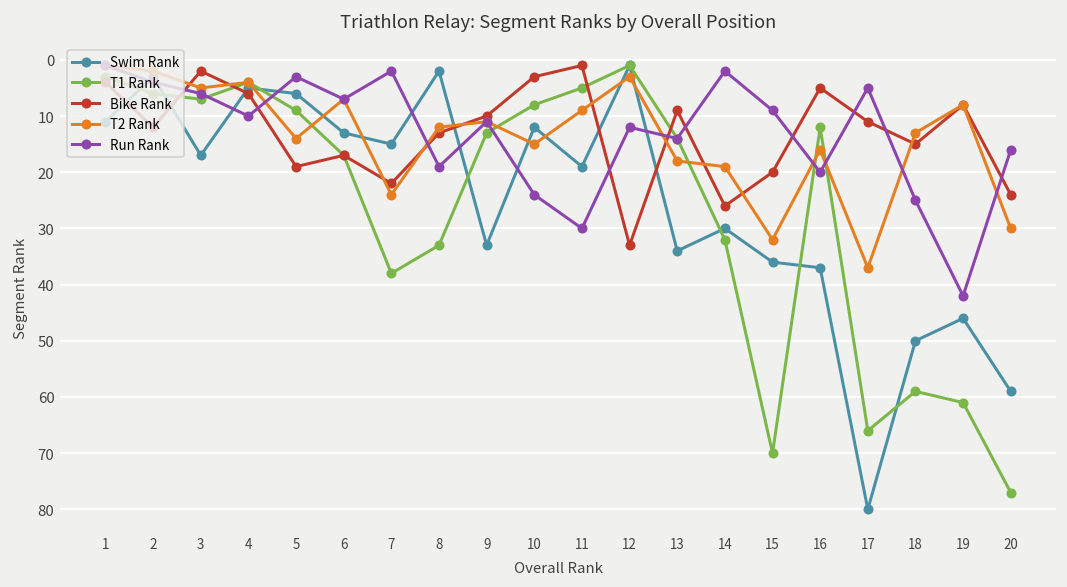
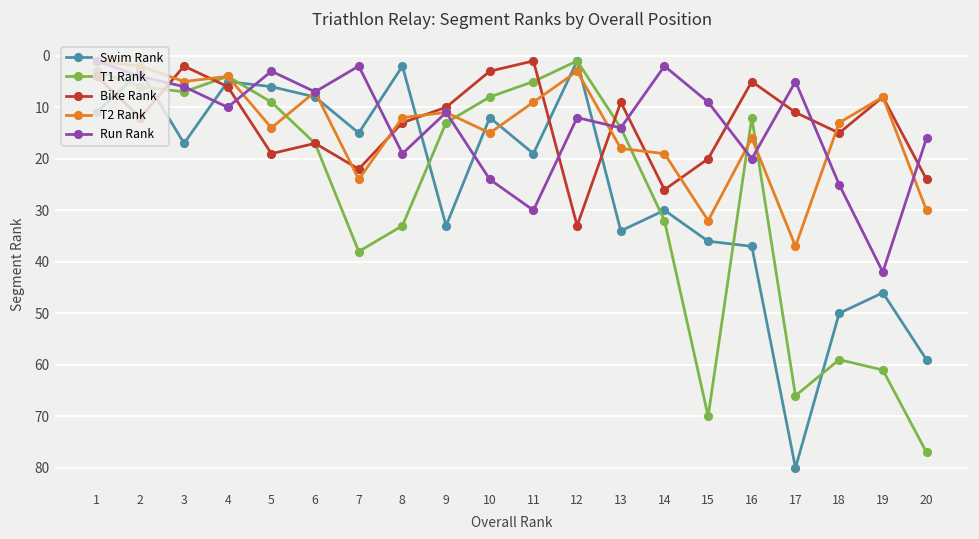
  {
    "Swim Rank": {
      "3": 17,
      "4": 5,
      "5": 6,
-     "6": 13,
+     "6": 8,
      "7": 15,
      "8": 2,
      "9": 33,
      "10": 12,
      "11": 19,
      "13": 34,
      "14": 30,
      "15": 36,
      "16": 37,
      "17": 80,
      "18": 50,
      "19": 46,
      "20": 59
    },
    "T1 Rank": {
      "3": 7,
      "5": 9,
      "7": 38,
      "8": 33,
      "9": 13,
      "10": 8,
      "11": 5,
      "14": 32,
      "15": 70,
      "16": 12,
      "17": 66,
      "18": 59,
      "19": 61,
      "20": 77
    },
    "Bike Rank": {
      "3": 2,
      "4": 6,
      "5": 19,
      "7": 22,
      "8": 13,
      "9": 10,
      "10": 3,
      "11": 1,
      "12": 33,
      "13": 9,
      "14": 26,
      "15": 20,
      "16": 5,
      "17": 11,
      "18": 15,
      "20": 24
    },
    "T2 Rank": {
      "3": 5,
      "5": 14,
      "7": 24,
      "8": 12,
      "10": 15,
      "11": 9,
      "12": 3,
      "13": 18,
      "14": 19,
      "15": 32,
      "16": 16,
      "17": 37,
      "18": 13,
      "20": 30
    },
    "Run Rank": {
      "3": 6,
      "4": 10,
      "5": 3,
      "7": 2,
      "8": 19,
      "10": 24,
      "11": 30,
      "12": 12,
      "14": 2,
      "15": 9,
      "16": 20,
      "17": 5,
      "18": 25,
      "19": 42,
      "20": 16
    }
  }
